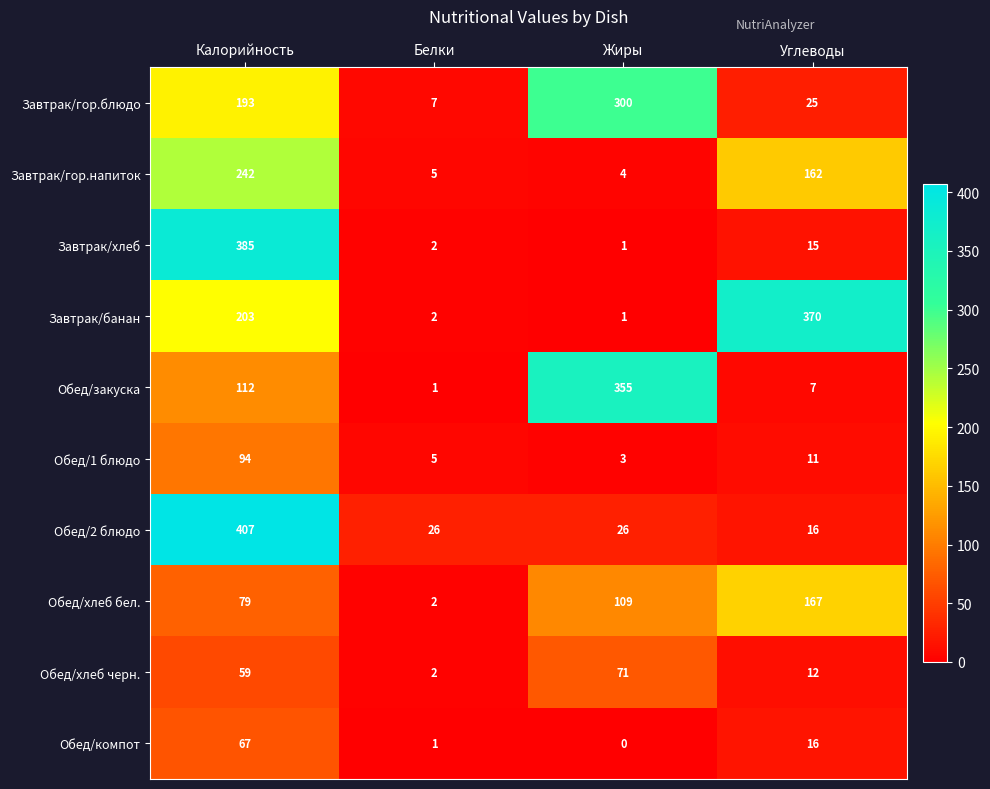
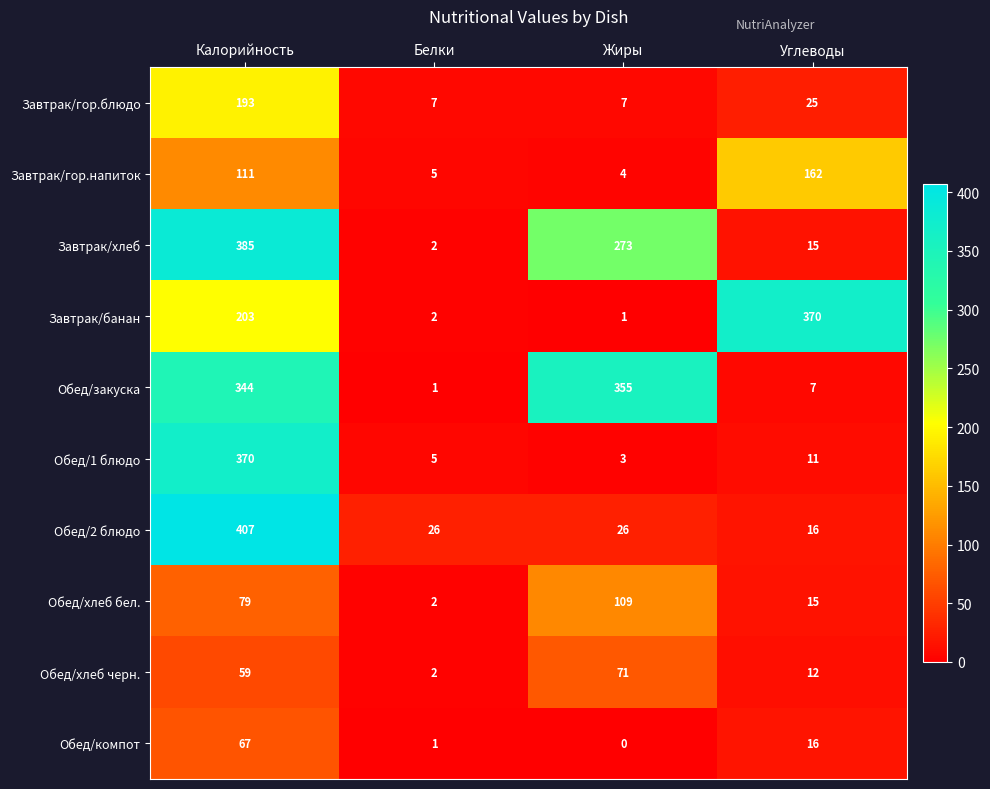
  {
    "Завтрак/гор.блюдо": {
      "Калорийность": 193,
      "Белки": 7,
-     "Жиры": 300,
+     "Жиры": 7,
      "Углеводы": 25
    },
    "Завтрак/гор.напиток": {
-     "Калорийность": 242,
+     "Калорийность": 111,
      "Белки": 5,
      "Жиры": 4,
      "Углеводы": 162
    },
    "Завтрак/хлеб": {
      "Калорийность": 385,
      "Белки": 2,
-     "Жиры": 1,
+     "Жиры": 273,
      "Углеводы": 15
    },
    "Завтрак/банан": {
      "Калорийность": 203,
      "Белки": 2,
      "Жиры": 1,
      "Углеводы": 370
    },
    "Обед/закуска": {
-     "Калорийность": 112,
+     "Калорийность": 344,
      "Белки": 1,
      "Жиры": 355,
      "Углеводы": 7
    },
    "Обед/1 блюдо": {
-     "Калорийность": 94,
+     "Калорийность": 370,
      "Белки": 5,
      "Жиры": 3,
      "Углеводы": 11
    },
    "Обед/2 блюдо": {
      "Калорийность": 407,
      "Белки": 26,
      "Жиры": 26,
      "Углеводы": 16
    },
    "Обед/хлеб бел.": {
      "Калорийность": 79,
      "Белки": 2,
      "Жиры": 109,
-     "Углеводы": 167
+     "Углеводы": 15
    },
    "Обед/хлеб черн.": {
      "Калорийность": 59,
      "Белки": 2,
      "Жиры": 71,
      "Углеводы": 12
    },
    "Обед/компот": {
      "Калорийность": 67,
      "Белки": 1,
      "Жиры": 0,
      "Углеводы": 16
    }
  }
